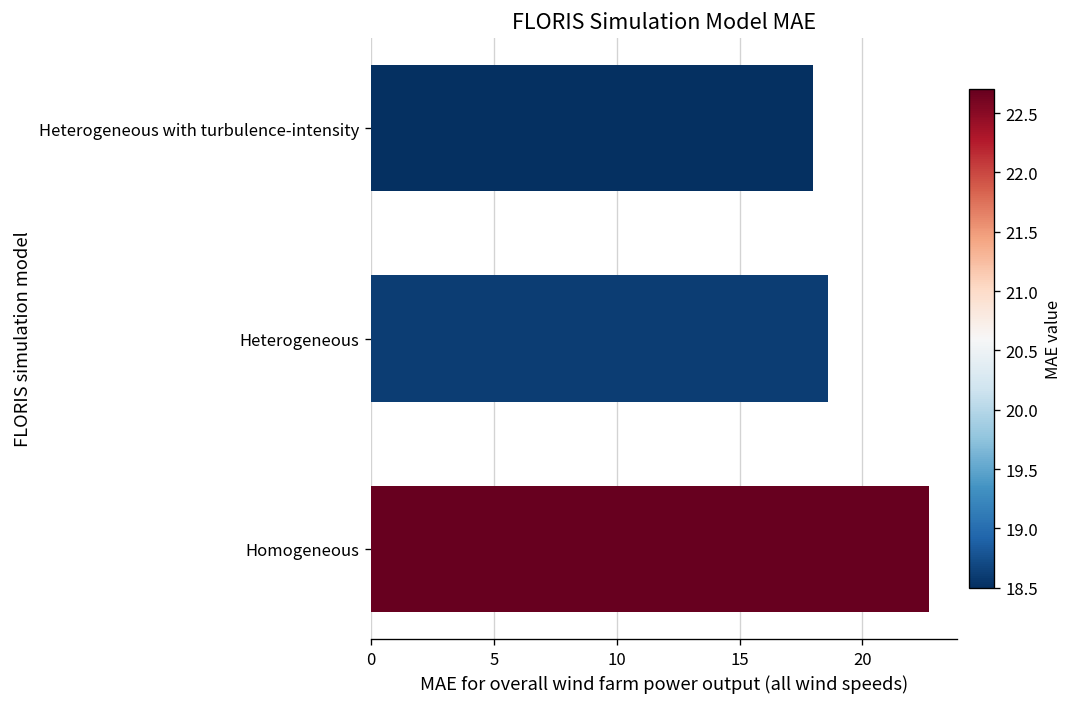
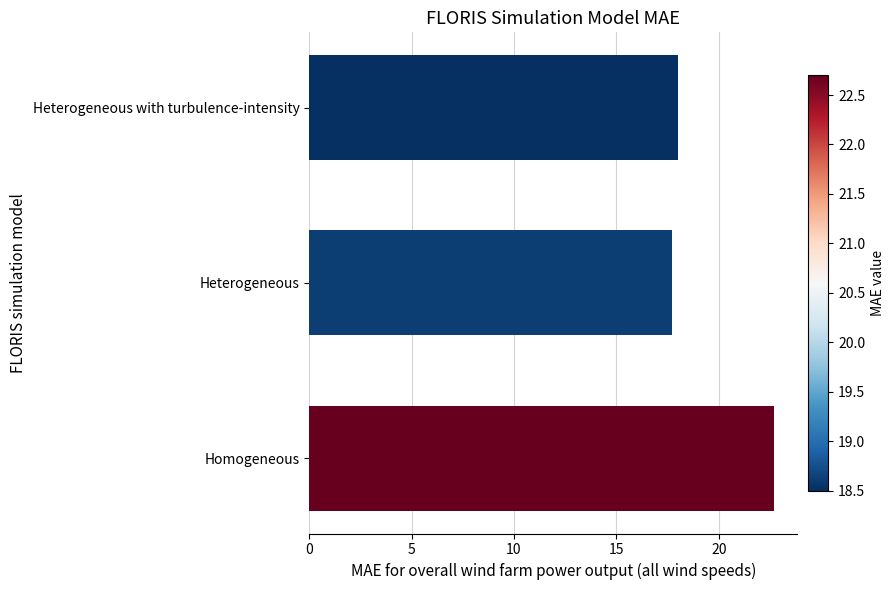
  {
    "Heterogeneous with turbulence-intensity": 18.0,
-   "Heterogeneous": 18.6,
+   "Heterogeneous": 17.7,
    "Homogeneous": 22.7
  }
